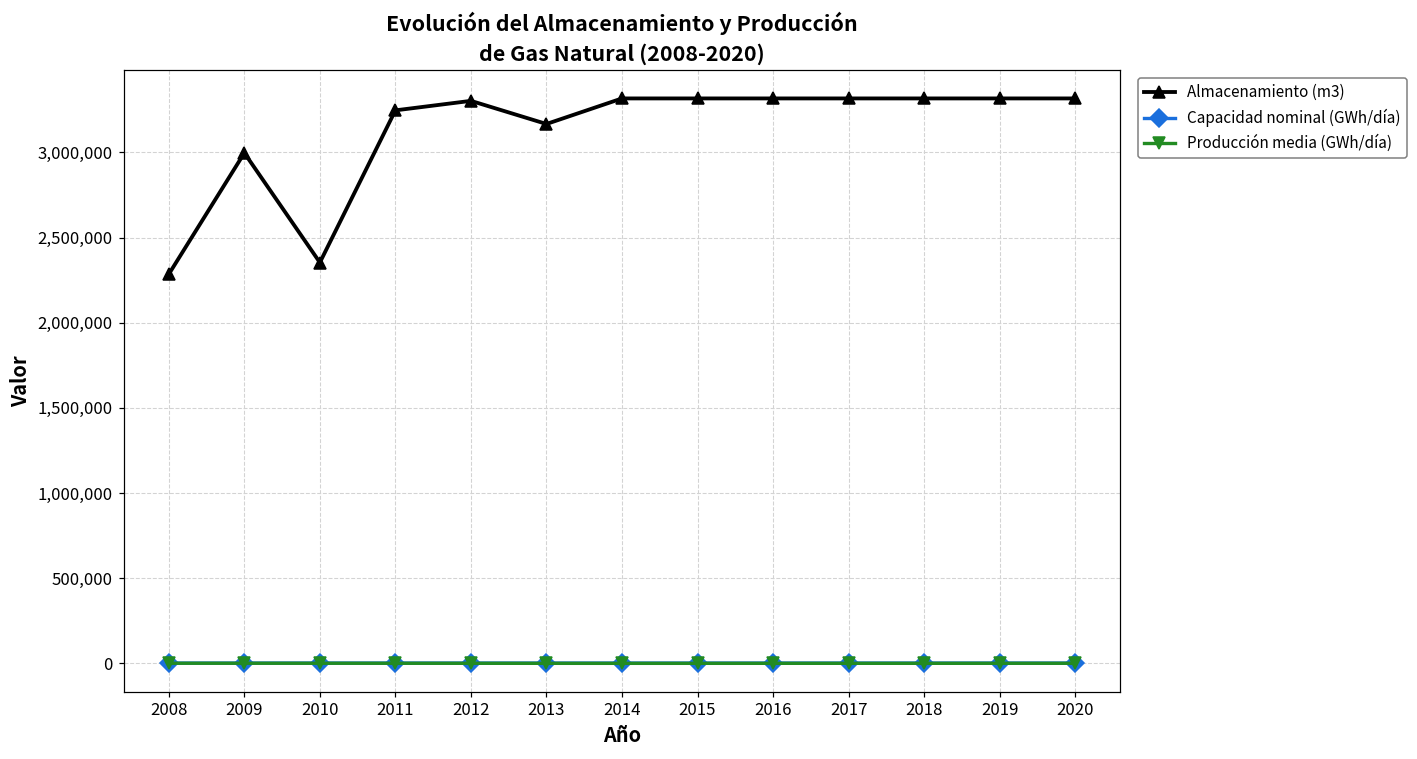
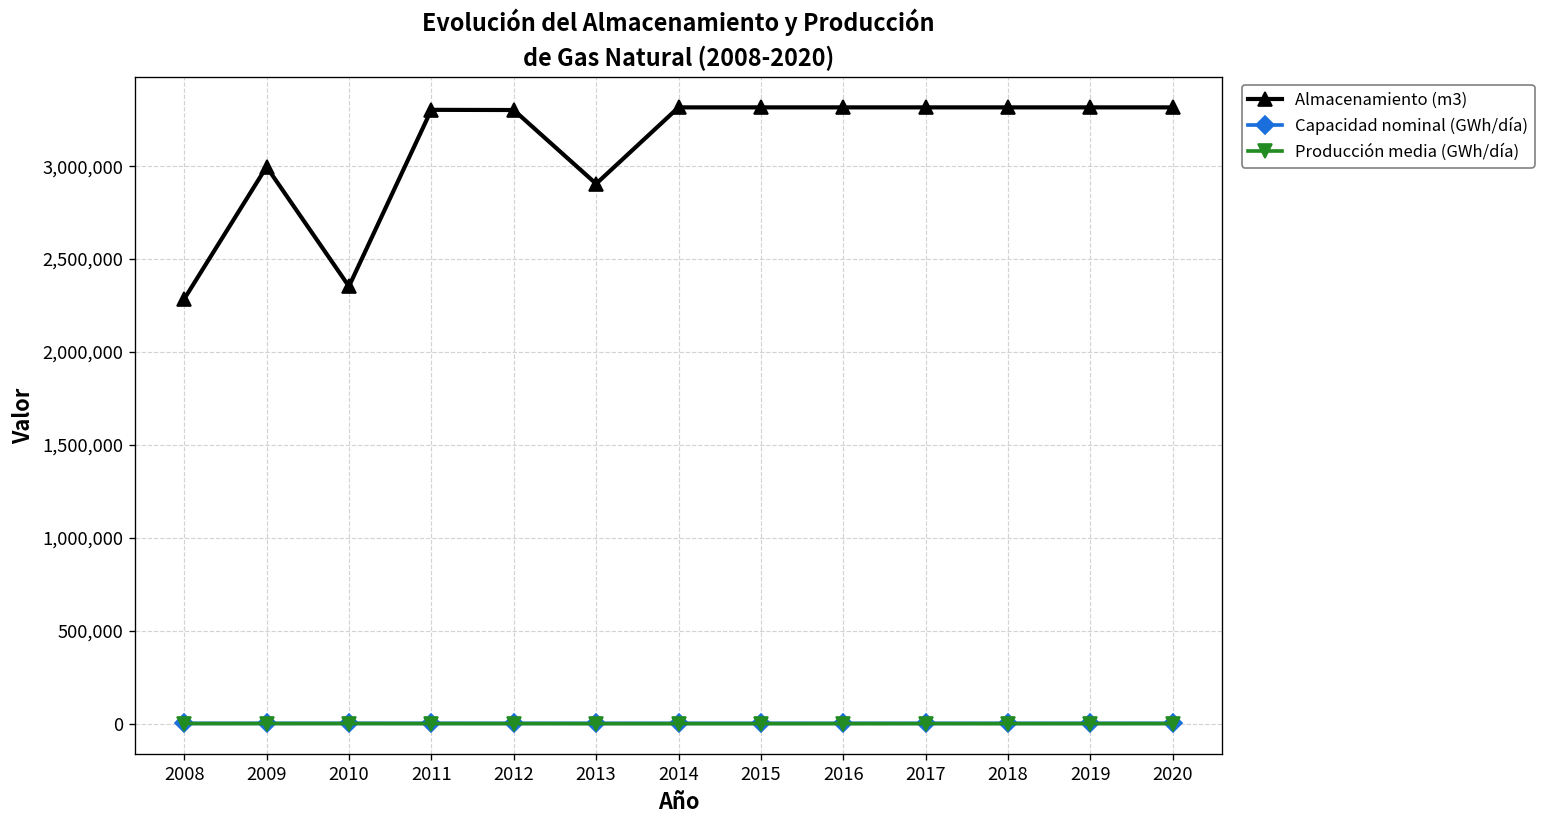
  {
    "Almacenamiento (m3)": {
      "2008": "2,280,000",
      "2009": "3,000,000",
      "2010": "2,350,000",
-     "2011": "3,250,000",
+     "2011": "3,300,000",
      "2012": "3,300,000",
-     "2013": "3,170,000",
+     "2013": "2,910,000",
      "2014": "3,320,000",
      "2015": "3,320,000",
      "2016": "3,320,000",
      "2017": "3,320,000",
      "2018": "3,320,000",
      "2019": "3,320,000",
      "2020": "3,320,000"
    },
    "Producción media (GWh/día)": {
      "2008": "0",
      "2009": "0",
      "2010": "0",
      "2011": "0",
      "2012": "0",
      "2013": "0",
      "2014": "0",
      "2015": "0",
      "2016": "0",
      "2017": "0",
      "2018": "0",
      "2019": "0",
      "2020": "0"
    }
  }
